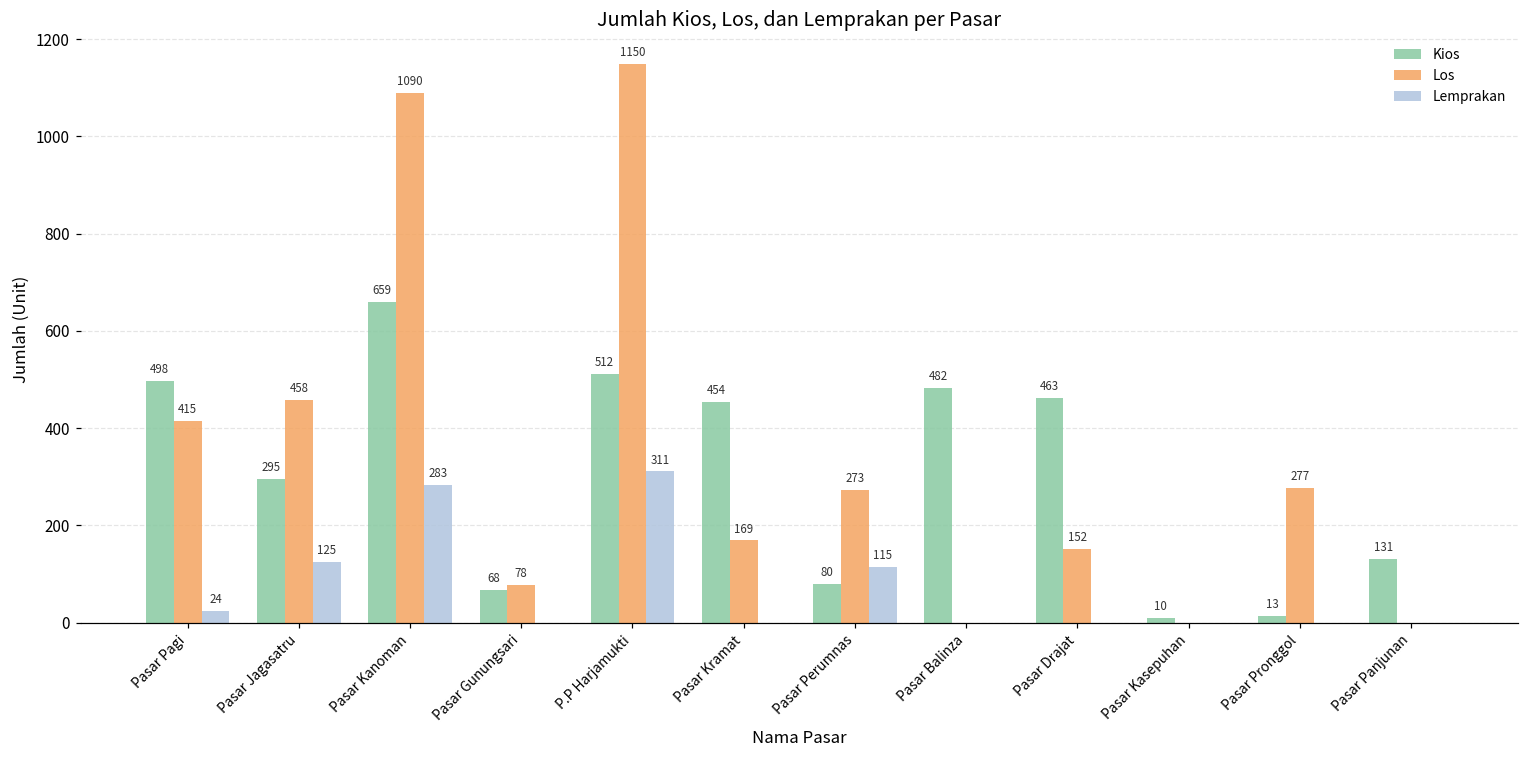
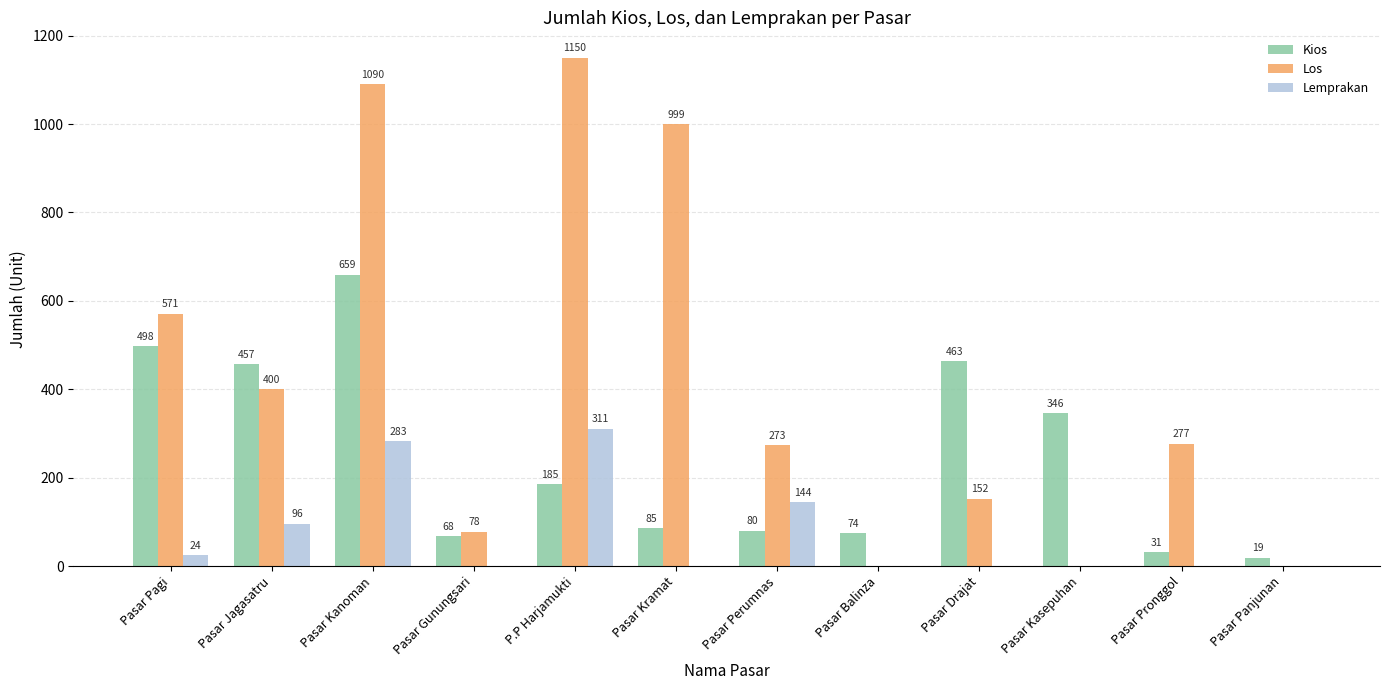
  {
    "Kios": {
      "Pasar Pagi": 498,
-     "Pasar Jagasatru": 295,
+     "Pasar Jagasatru": 457,
      "Pasar Kanoman": 659,
      "Pasar Gunungsari": 68,
-     "P.P Harjamukti": 512,
-     "Pasar Kramat": 454,
+     "P.P Harjamukti": 185,
+     "Pasar Kramat": 85,
      "Pasar Perumnas": 80,
-     "Pasar Balinza": 482,
+     "Pasar Balinza": 74,
      "Pasar Drajat": 463,
-     "Pasar Kasepuhan": 10,
-     "Pasar Pronggol": 13,
-     "Pasar Panjunan": 131
+     "Pasar Kasepuhan": 346,
+     "Pasar Pronggol": 31,
+     "Pasar Panjunan": 19
    },
    "Los": {
-     "Pasar Pagi": 415,
-     "Pasar Jagasatru": 458,
+     "Pasar Pagi": 571,
+     "Pasar Jagasatru": 400,
      "Pasar Kanoman": 1090,
      "Pasar Gunungsari": 78,
      "P.P Harjamukti": 1150,
-     "Pasar Kramat": 169,
+     "Pasar Kramat": 999,
      "Pasar Perumnas": 273,
      "Pasar Drajat": 152,
      "Pasar Pronggol": 277
    },
    "Lemprakan": {
      "Pasar Pagi": 24,
-     "Pasar Jagasatru": 125,
+     "Pasar Jagasatru": 96,
      "Pasar Kanoman": 283,
      "P.P Harjamukti": 311,
-     "Pasar Perumnas": 115
+     "Pasar Perumnas": 144
    }
  }
